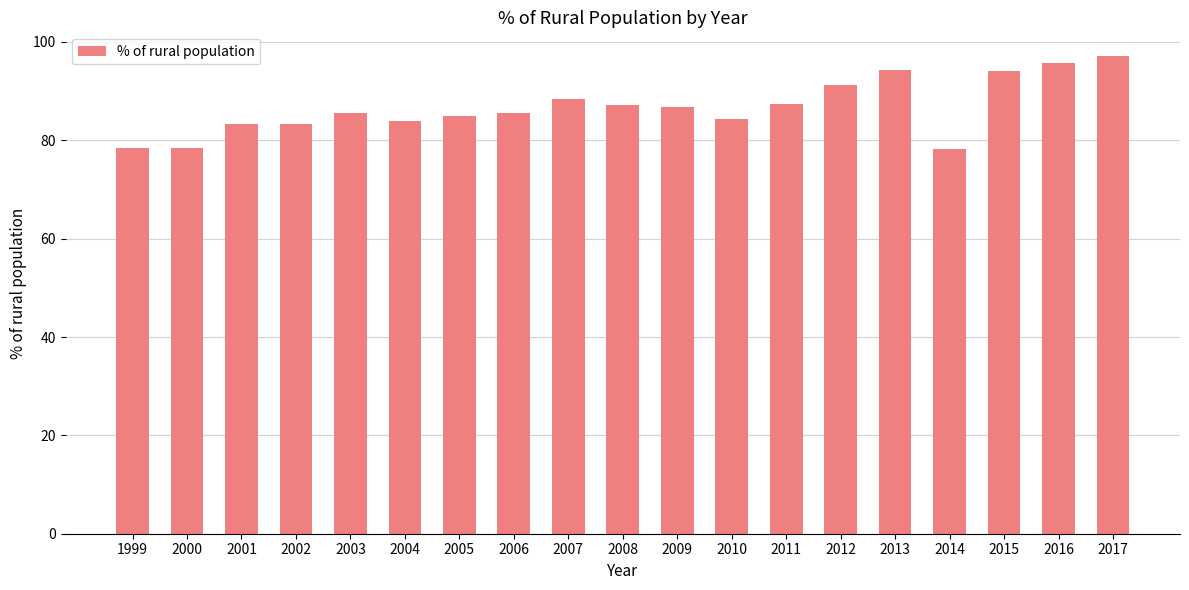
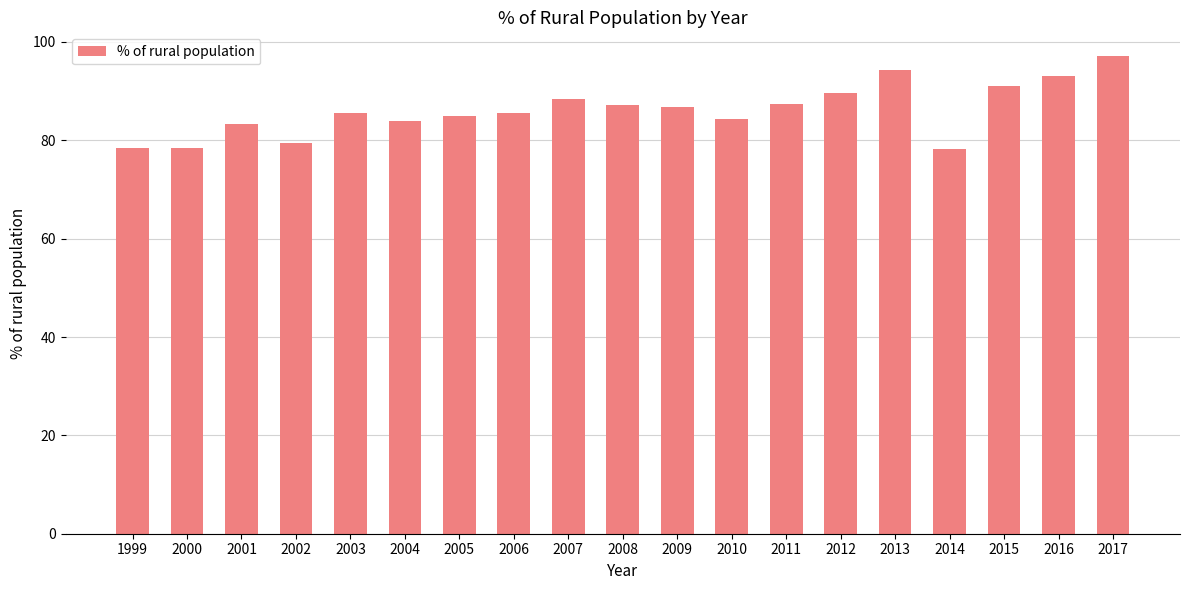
  {
    "1999": 78,
    "2000": 78,
    "2001": 83,
-   "2002": 83,
+   "2002": 79,
    "2003": 85,
    "2004": 84,
    "2005": 85,
    "2006": 85,
    "2007": 88,
    "2008": 87,
    "2009": 87,
    "2010": 84,
    "2011": 87,
-   "2012": 91,
+   "2012": 90,
    "2013": 94,
    "2014": 78,
-   "2015": 94,
-   "2016": 96,
+   "2015": 91,
+   "2016": 93,
    "2017": 97
  }
